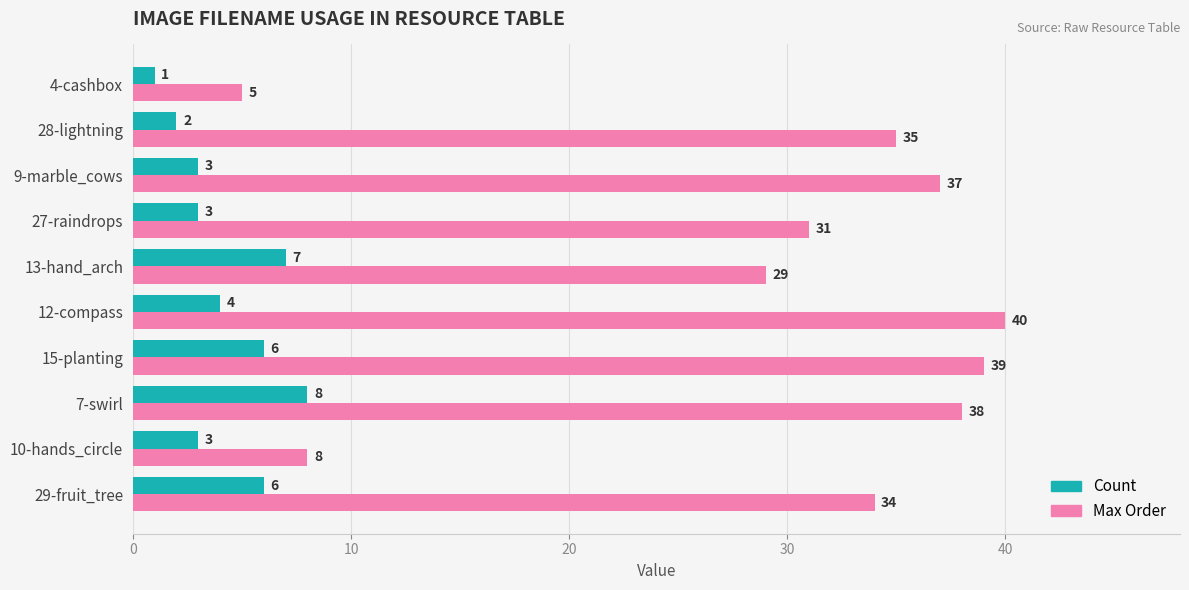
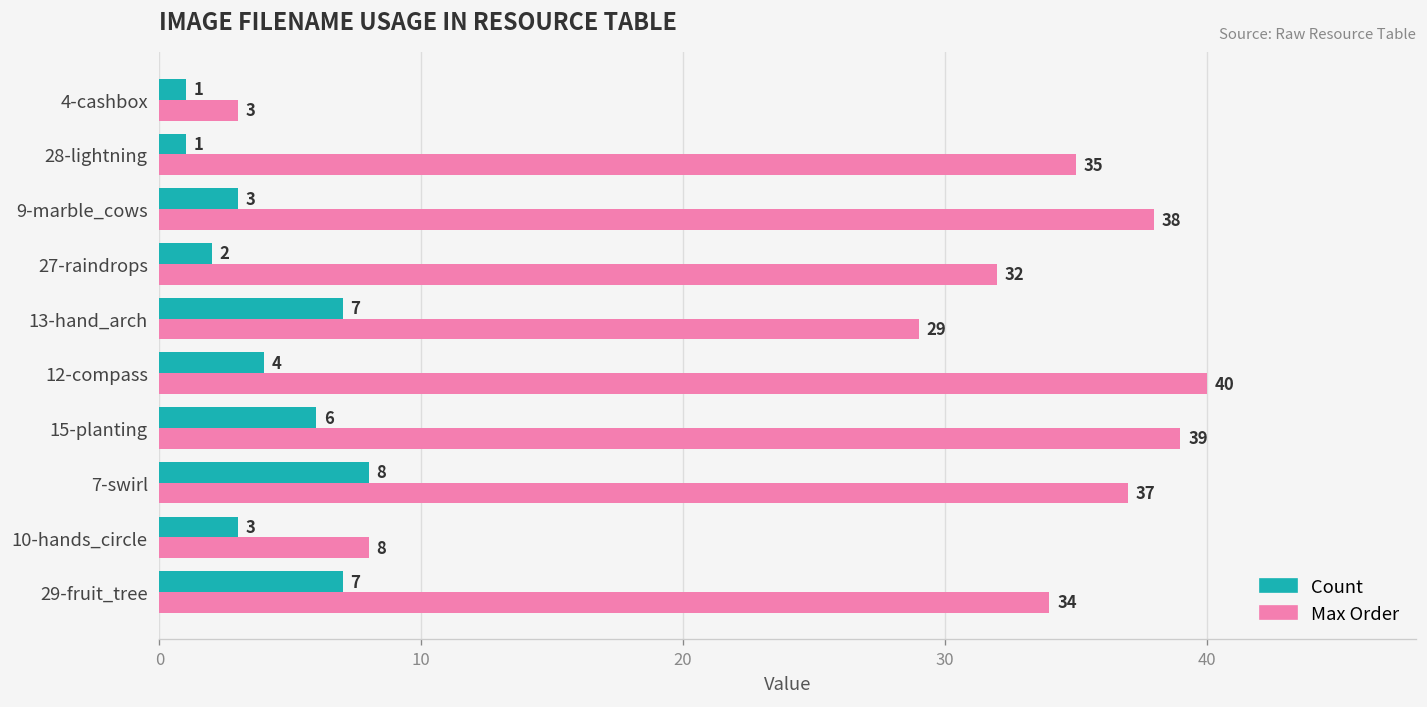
  {
    "Count": {
      "4-cashbox": 1,
-     "28-lightning": 2,
+     "28-lightning": 1,
      "9-marble_cows": 3,
-     "27-raindrops": 3,
+     "27-raindrops": 2,
      "13-hand_arch": 7,
      "12-compass": 4,
      "15-planting": 6,
      "7-swirl": 8,
      "10-hands_circle": 3,
-     "29-fruit_tree": 6
+     "29-fruit_tree": 7
    },
    "Max Order": {
-     "4-cashbox": 5,
+     "4-cashbox": 3,
      "28-lightning": 35,
-     "9-marble_cows": 37,
-     "27-raindrops": 31,
+     "9-marble_cows": 38,
+     "27-raindrops": 32,
      "13-hand_arch": 29,
      "12-compass": 40,
      "15-planting": 39,
-     "7-swirl": 38,
+     "7-swirl": 37,
      "10-hands_circle": 8,
      "29-fruit_tree": 34
    }
  }
